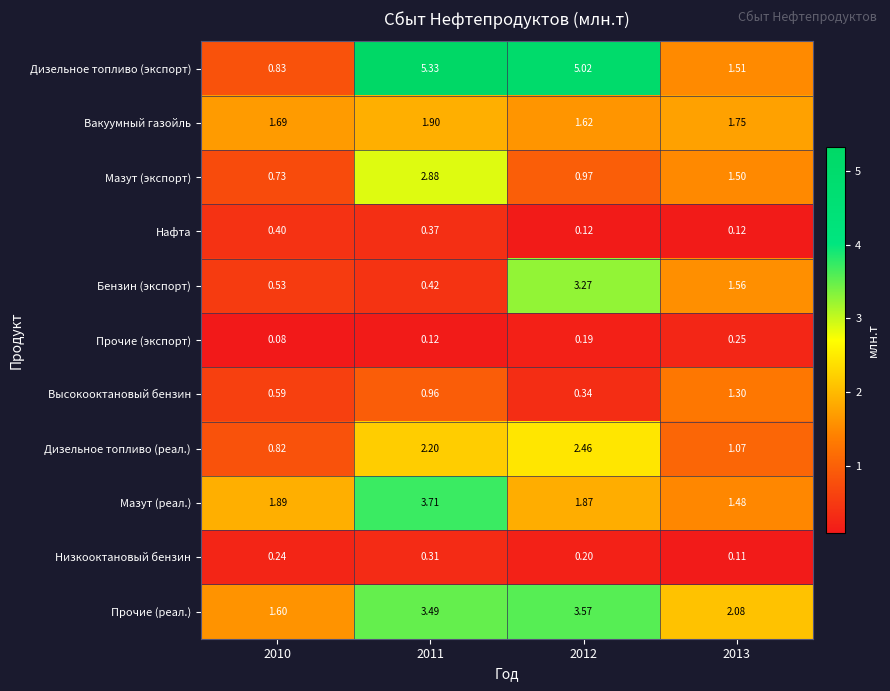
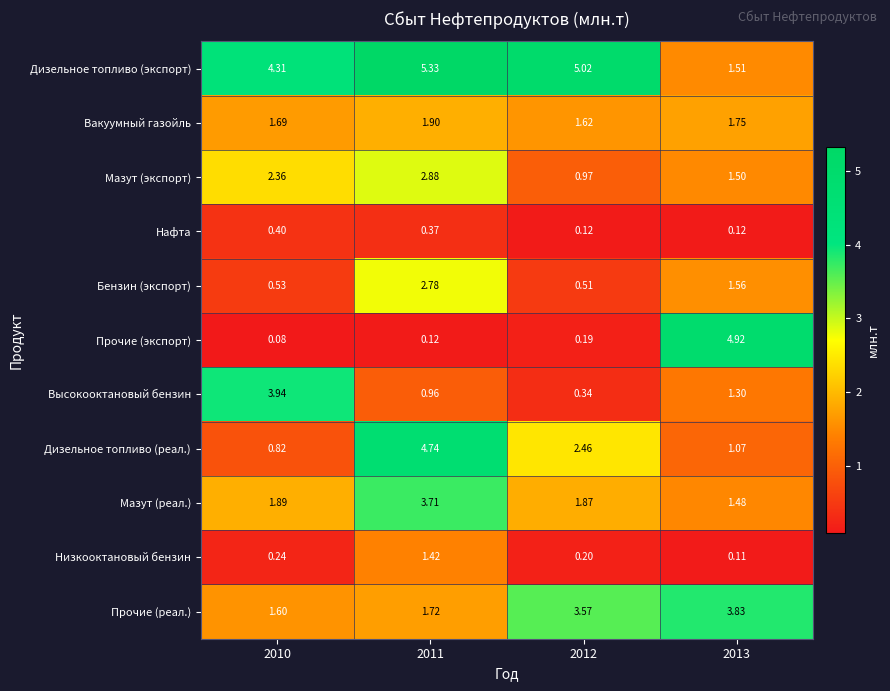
  {
    "Дизельное топливо (экспорт)": {
-     "2010": 0.83,
+     "2010": 4.31,
      "2011": 5.33,
      "2012": 5.02,
      "2013": 1.51
    },
    "Вакуумный газойль": {
      "2010": 1.69,
      "2011": 1.90,
      "2012": 1.62,
      "2013": 1.75
    },
    "Мазут (экспорт)": {
-     "2010": 0.73,
+     "2010": 2.36,
      "2011": 2.88,
      "2012": 0.97,
      "2013": 1.50
    },
    "Нафта": {
      "2010": 0.40,
      "2011": 0.37,
      "2012": 0.12,
      "2013": 0.12
    },
    "Бензин (экспорт)": {
      "2010": 0.53,
-     "2011": 0.42,
-     "2012": 3.27,
+     "2011": 2.78,
+     "2012": 0.51,
      "2013": 1.56
    },
    "Прочие (экспорт)": {
      "2010": 0.08,
      "2011": 0.12,
      "2012": 0.19,
-     "2013": 0.25
+     "2013": 4.92
    },
    "Высокооктановый бензин": {
-     "2010": 0.59,
+     "2010": 3.94,
      "2011": 0.96,
      "2012": 0.34,
      "2013": 1.30
    },
    "Дизельное топливо (реал.)": {
      "2010": 0.82,
-     "2011": 2.20,
+     "2011": 4.74,
      "2012": 2.46,
      "2013": 1.07
    },
    "Мазут (реал.)": {
      "2010": 1.89,
      "2011": 3.71,
      "2012": 1.87,
      "2013": 1.48
    },
    "Низкооктановый бензин": {
      "2010": 0.24,
-     "2011": 0.31,
+     "2011": 1.42,
      "2012": 0.20,
      "2013": 0.11
    },
    "Прочие (реал.)": {
      "2010": 1.60,
-     "2011": 3.49,
+     "2011": 1.72,
      "2012": 3.57,
-     "2013": 2.08
+     "2013": 3.83
    }
  }
